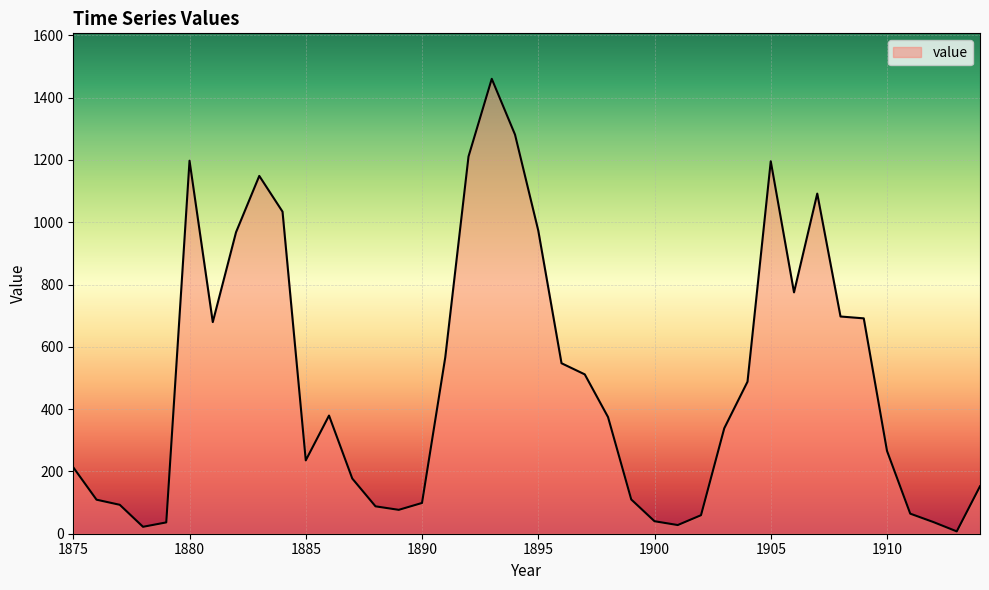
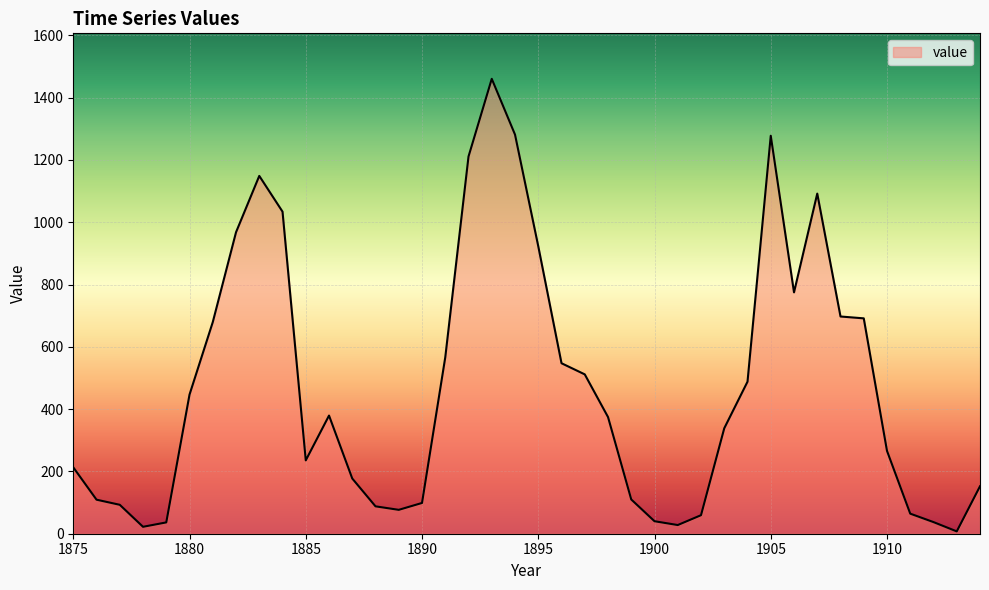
  {
    "1875": 210,
-   "1880": 1200,
+   "1880": 450,
    "1885": 240,
    "1890": 100,
-   "1895": 970,
+   "1895": 920,
    "1900": 40,
-   "1905": 1200,
+   "1905": 1280,
    "1910": 270
  }
